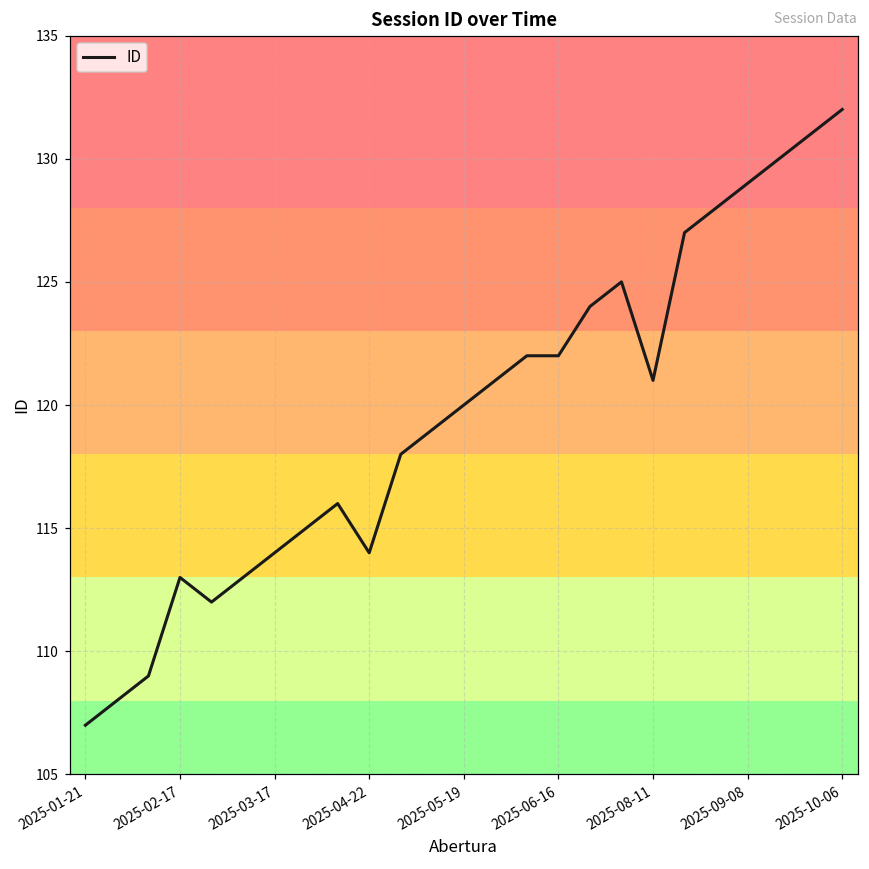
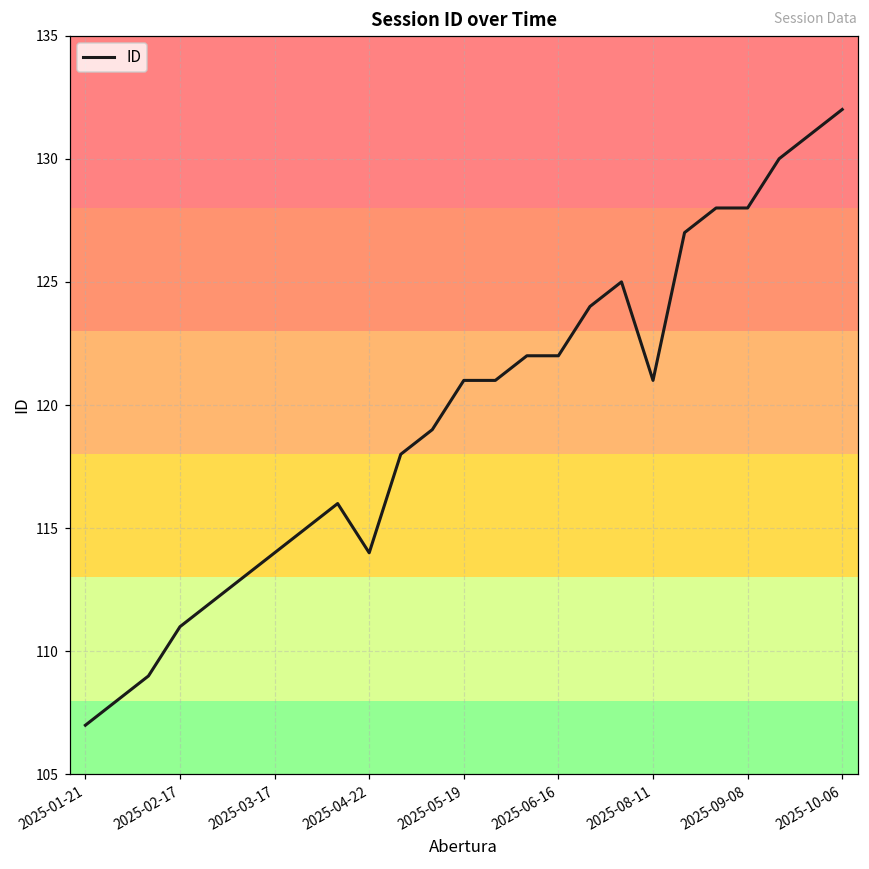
  {
    "2025-01-21": 107,
-   "2025-02-17": 113,
+   "2025-02-17": 111,
    "2025-03-17": 114,
    "2025-04-22": 114,
-   "2025-05-19": 120,
+   "2025-05-19": 121,
    "2025-06-16": 122,
    "2025-08-11": 121,
-   "2025-09-08": 129,
+   "2025-09-08": 128,
    "2025-10-06": 132
  }
